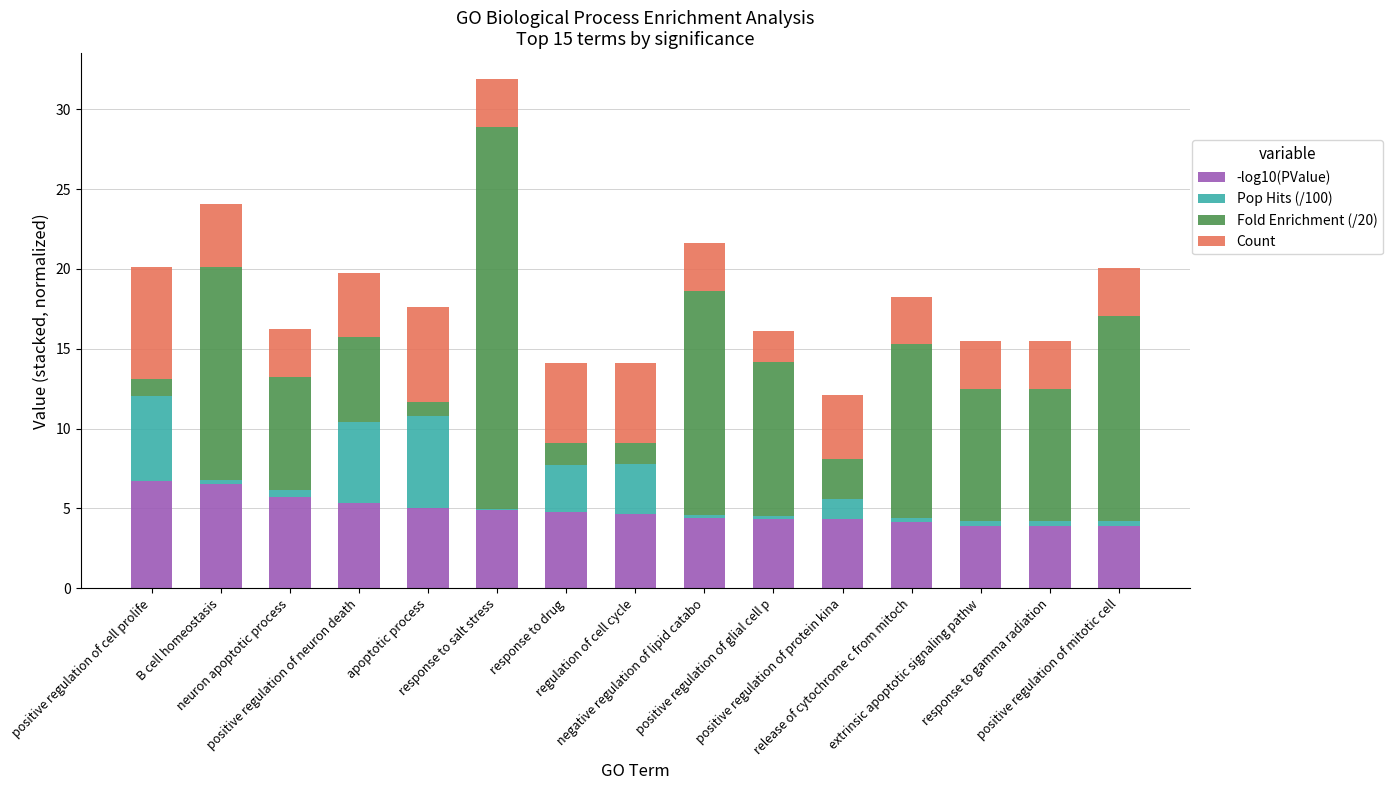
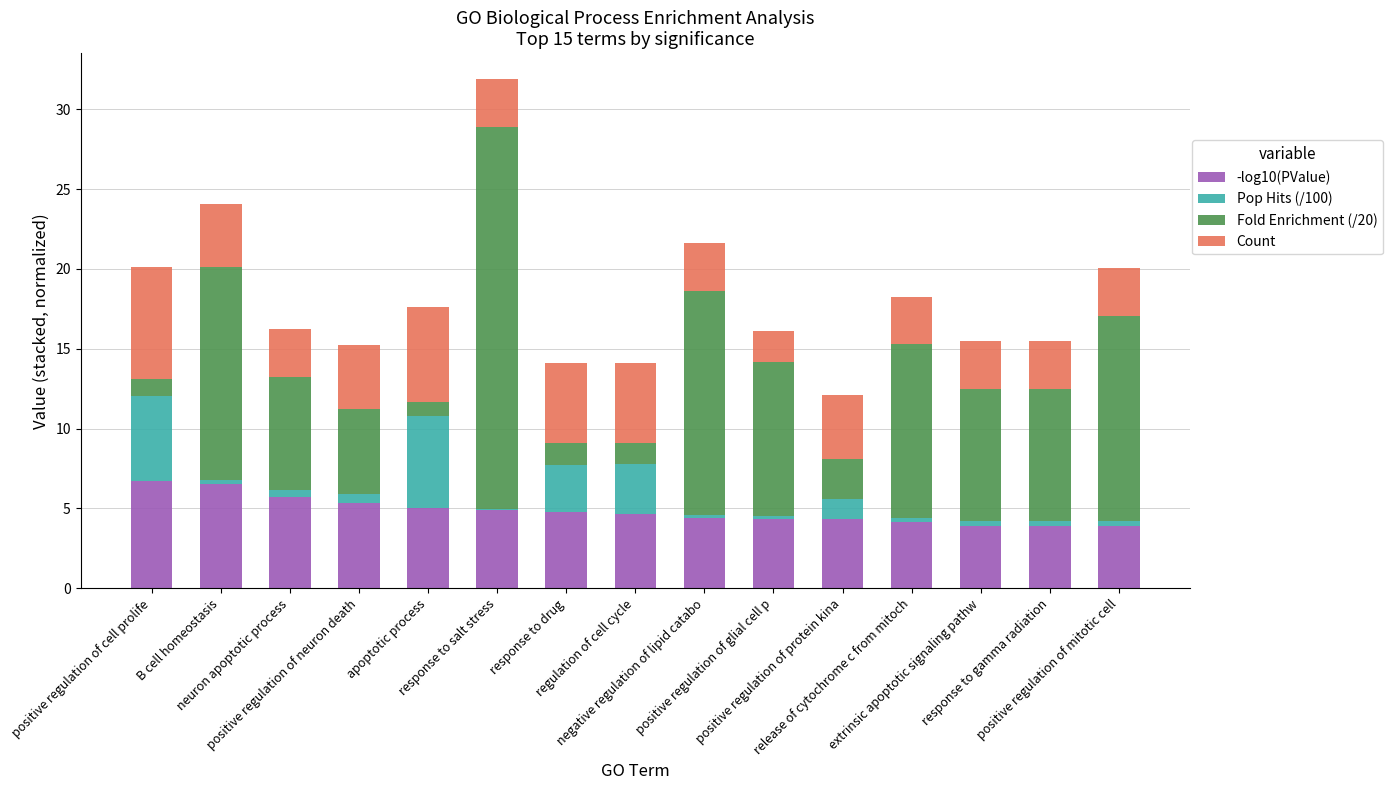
  {
    "-log10(PValue)": {
      "positive regulation of cell prolife": 6.7,
      "B cell homeostasis": 6.6,
      "neuron apoptotic process": 5.7,
      "positive regulation of neuron death": 5.3,
      "apoptotic process": 5.0,
      "response to salt stress": 4.9,
      "response to drug": 4.8,
      "regulation of cell cycle": 4.7,
      "negative regulation of lipid catabo": 4.4,
      "positive regulation of glial cell p": 4.3,
      "positive regulation of protein kina": 4.3,
      "release of cytochrome c from mitoch": 4.2,
      "extrinsic apoptotic signaling pathw": 3.9,
      "response to gamma radiation": 3.9,
      "positive regulation of mitotic cell": 3.9
    },
    "Pop Hits (/100)": {
      "positive regulation of cell prolife": 5.3,
      "B cell homeostasis": 0.2,
      "neuron apoptotic process": 0.5,
-     "positive regulation of neuron death": 5.1,
+     "positive regulation of neuron death": 0.6,
      "apoptotic process": 5.8,
      "response to drug": 2.9,
      "regulation of cell cycle": 3.1,
      "negative regulation of lipid catabo": 0.2,
      "positive regulation of glial cell p": 0.2,
      "positive regulation of protein kina": 1.3,
      "release of cytochrome c from mitoch": 0.2,
      "extrinsic apoptotic signaling pathw": 0.3,
      "response to gamma radiation": 0.3,
      "positive regulation of mitotic cell": 0.3
    },
    "Fold Enrichment (/20)": {
      "positive regulation of cell prolife": 1.0,
      "B cell homeostasis": 13.3,
      "neuron apoptotic process": 7.1,
      "positive regulation of neuron death": 5.3,
      "apoptotic process": 0.8,
      "response to salt stress": 23.9,
      "response to drug": 1.4,
      "regulation of cell cycle": 1.3,
      "negative regulation of lipid catabo": 14.1,
      "positive regulation of glial cell p": 9.6,
      "positive regulation of protein kina": 2.5,
      "release of cytochrome c from mitoch": 10.9,
      "extrinsic apoptotic signaling pathw": 8.3,
      "response to gamma radiation": 8.3,
      "positive regulation of mitotic cell": 12.9
    },
    "Count": {
      "positive regulation of cell prolife": 7.0,
      "B cell homeostasis": 4.0,
      "neuron apoptotic process": 3.0,
      "positive regulation of neuron death": 4.0,
      "apoptotic process": 6.0,
      "response to salt stress": 3.0,
      "response to drug": 5.0,
      "regulation of cell cycle": 5.0,
      "negative regulation of lipid catabo": 3.0,
      "positive regulation of glial cell p": 2.0,
      "positive regulation of protein kina": 4.0,
      "release of cytochrome c from mitoch": 3.0,
      "extrinsic apoptotic signaling pathw": 3.0,
      "response to gamma radiation": 3.0,
      "positive regulation of mitotic cell": 3.0
    }
  }
